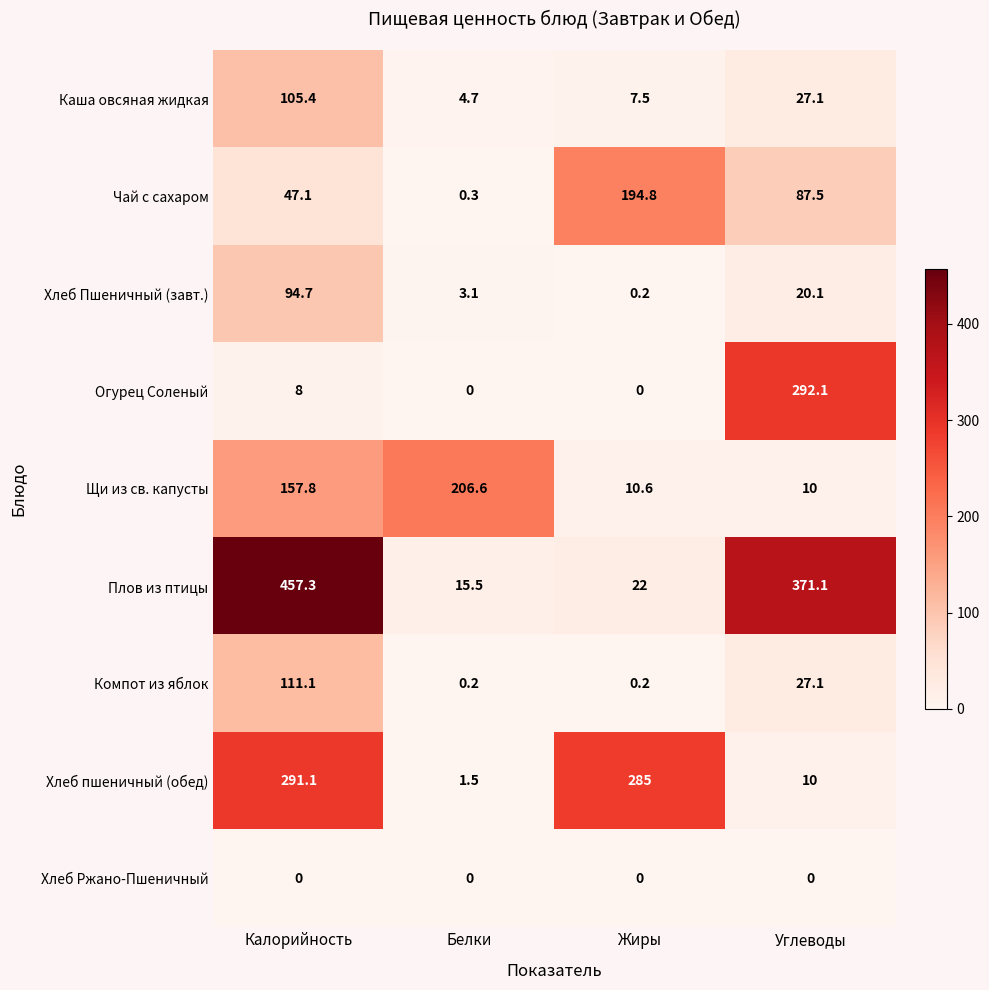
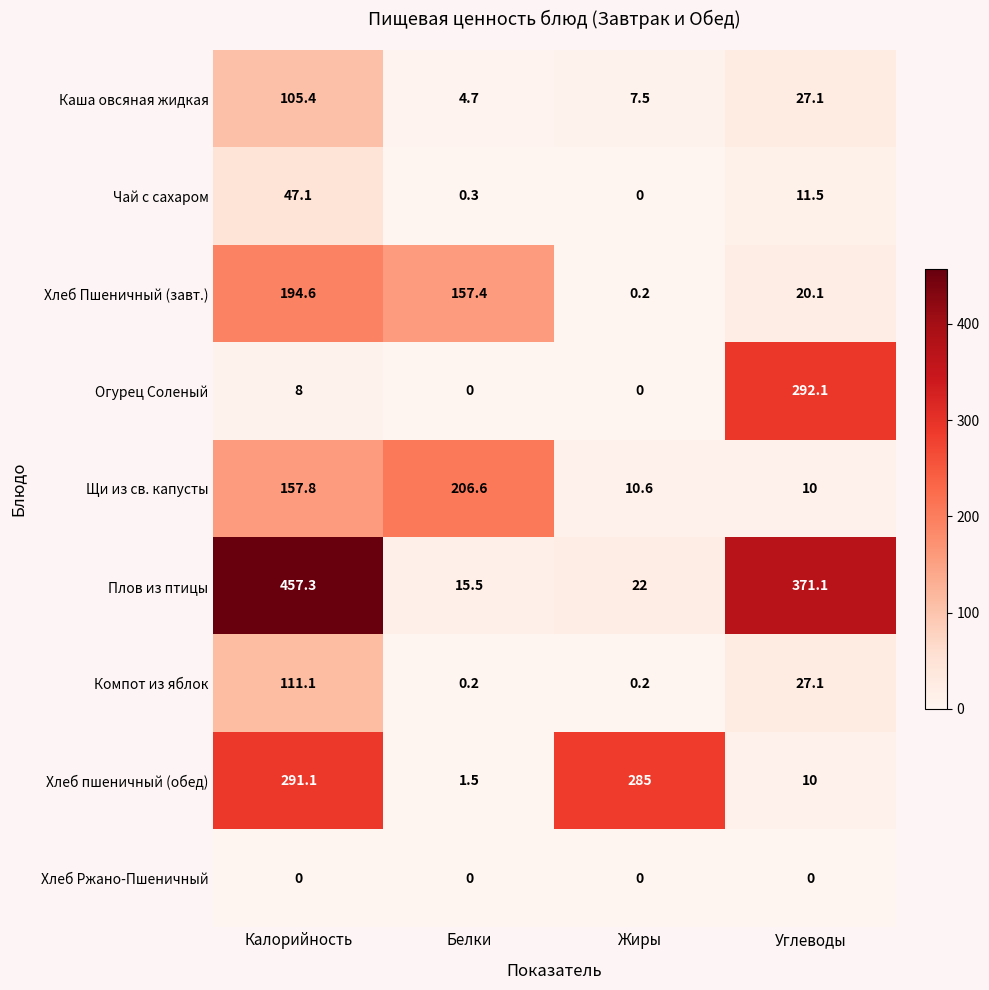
  {
    "Каша овсяная жидкая": {
      "Калорийность": 105.4,
      "Белки": 4.7,
      "Жиры": 7.5,
      "Углеводы": 27.1
    },
    "Чай с сахаром": {
      "Калорийность": 47.1,
      "Белки": 0.3,
-     "Жиры": 194.8,
-     "Углеводы": 87.5
+     "Жиры": 0,
+     "Углеводы": 11.5
    },
    "Хлеб Пшеничный (завт.)": {
-     "Калорийность": 94.7,
-     "Белки": 3.1,
+     "Калорийность": 194.6,
+     "Белки": 157.4,
      "Жиры": 0.2,
      "Углеводы": 20.1
    },
    "Огурец Соленый": {
      "Калорийность": 8,
      "Белки": 0,
      "Жиры": 0,
      "Углеводы": 292.1
    },
    "Щи из св. капусты": {
      "Калорийность": 157.8,
      "Белки": 206.6,
      "Жиры": 10.6,
      "Углеводы": 10
    },
    "Плов из птицы": {
      "Калорийность": 457.3,
      "Белки": 15.5,
      "Жиры": 22,
      "Углеводы": 371.1
    },
    "Компот из яблок": {
      "Калорийность": 111.1,
      "Белки": 0.2,
      "Жиры": 0.2,
      "Углеводы": 27.1
    },
    "Хлеб пшеничный (обед)": {
      "Калорийность": 291.1,
      "Белки": 1.5,
      "Жиры": 285,
      "Углеводы": 10
    },
    "Хлеб Ржано-Пшеничный": {
      "Калорийность": 0,
      "Белки": 0,
      "Жиры": 0,
      "Углеводы": 0
    }
  }
